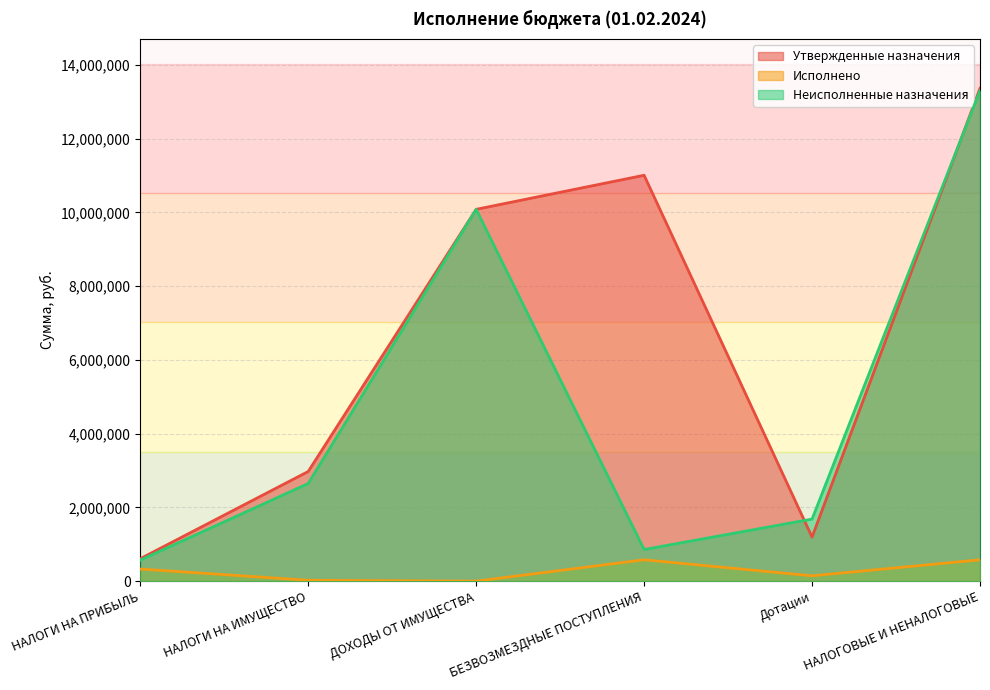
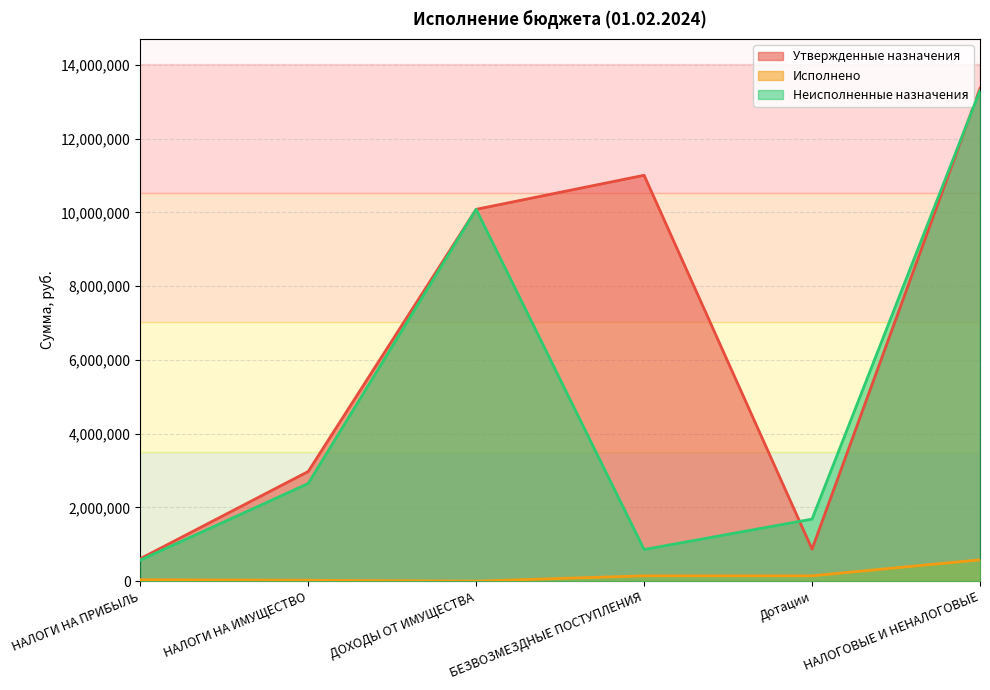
  {
    "Утвержденные назначения": {
      "НАЛОГИ НА ИМУЩЕСТВО": "3,000,000",
      "БЕЗВОЗМЕЗДНЫЕ ПОСТУПЛЕНИЯ": "11,000,000",
-     "Дотации": "1,200,000"
+     "Дотации": "900,000"
    },
    "Исполнено": {
-     "НАЛОГИ НА ПРИБЫЛЬ": "300,000",
+     "НАЛОГИ НА ПРИБЫЛЬ": "0",
      "НАЛОГИ НА ИМУЩЕСТВО": "0",
      "ДОХОДЫ ОТ ИМУЩЕСТВА": "0",
-     "БЕЗВОЗМЕЗДНЫЕ ПОСТУПЛЕНИЯ": "600,000",
+     "БЕЗВОЗМЕЗДНЫЕ ПОСТУПЛЕНИЯ": "100,000",
      "Дотации": "100,000",
      "НАЛОГОВЫЕ И НЕНАЛОГОВЫЕ": "600,000"
    },
    "Неисполненные назначения": {
      "НАЛОГИ НА ИМУЩЕСТВО": "2,600,000",
      "БЕЗВОЗМЕЗДНЫЕ ПОСТУПЛЕНИЯ": "900,000",
      "Дотации": "1,700,000"
    }
  }
